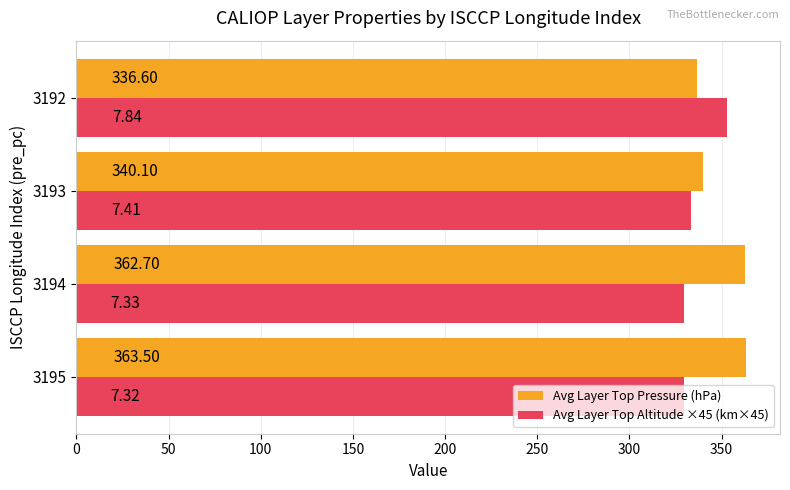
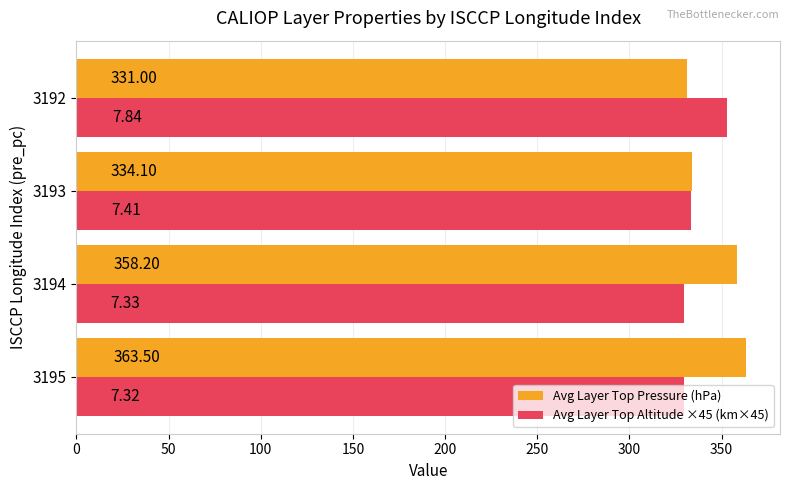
  {
    "Avg Layer Top Pressure (hPa)": {
-     "3192": 336.60,
-     "3193": 340.10,
-     "3194": 362.70,
+     "3192": 331.00,
+     "3193": 334.10,
+     "3194": 358.20,
      "3195": 363.50
    }
  }
